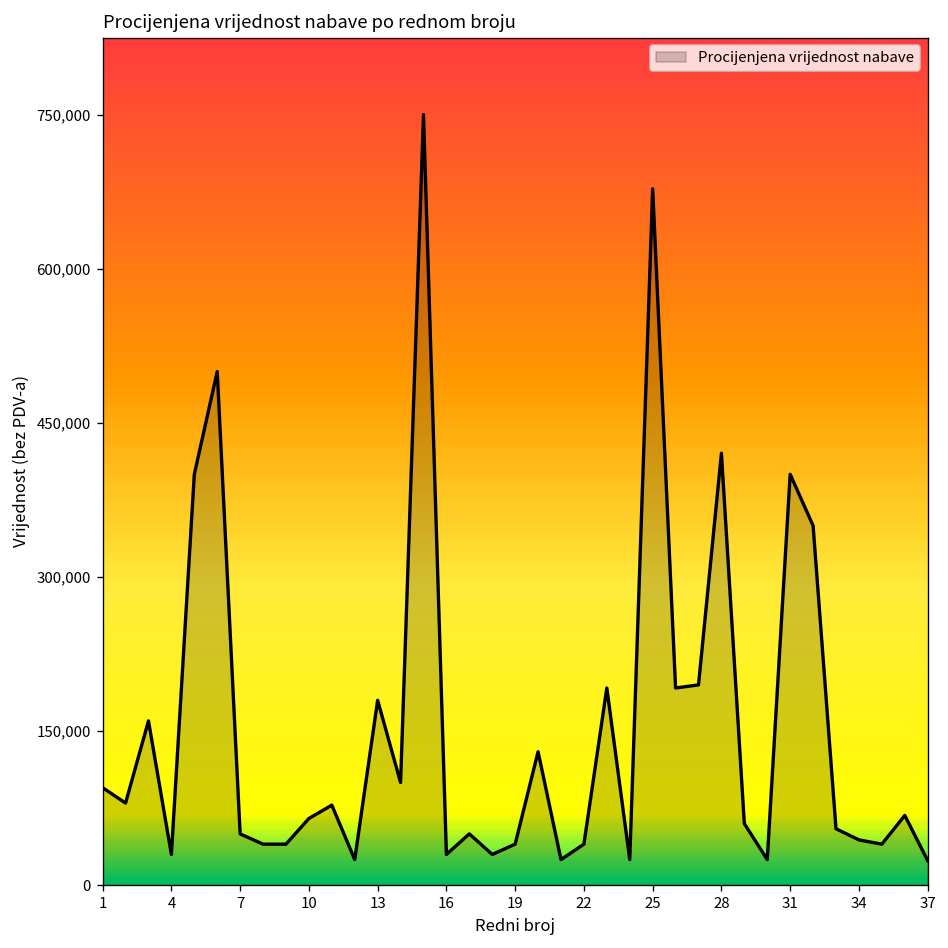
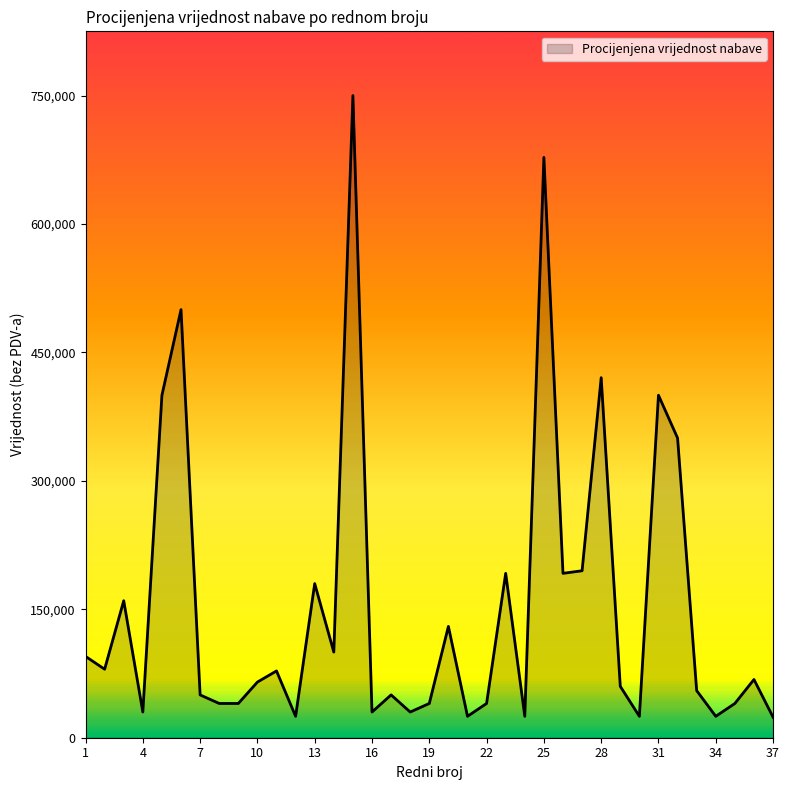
  {
    "1": "100,000",
    "4": "30,000",
    "7": "50,000",
    "10": "70,000",
    "13": "180,000",
    "16": "30,000",
    "19": "40,000",
    "22": "40,000",
    "25": "680,000",
    "28": "420,000",
    "31": "400,000",
-   "34": "40,000",
+   "34": "30,000",
    "37": "20,000"
  }
